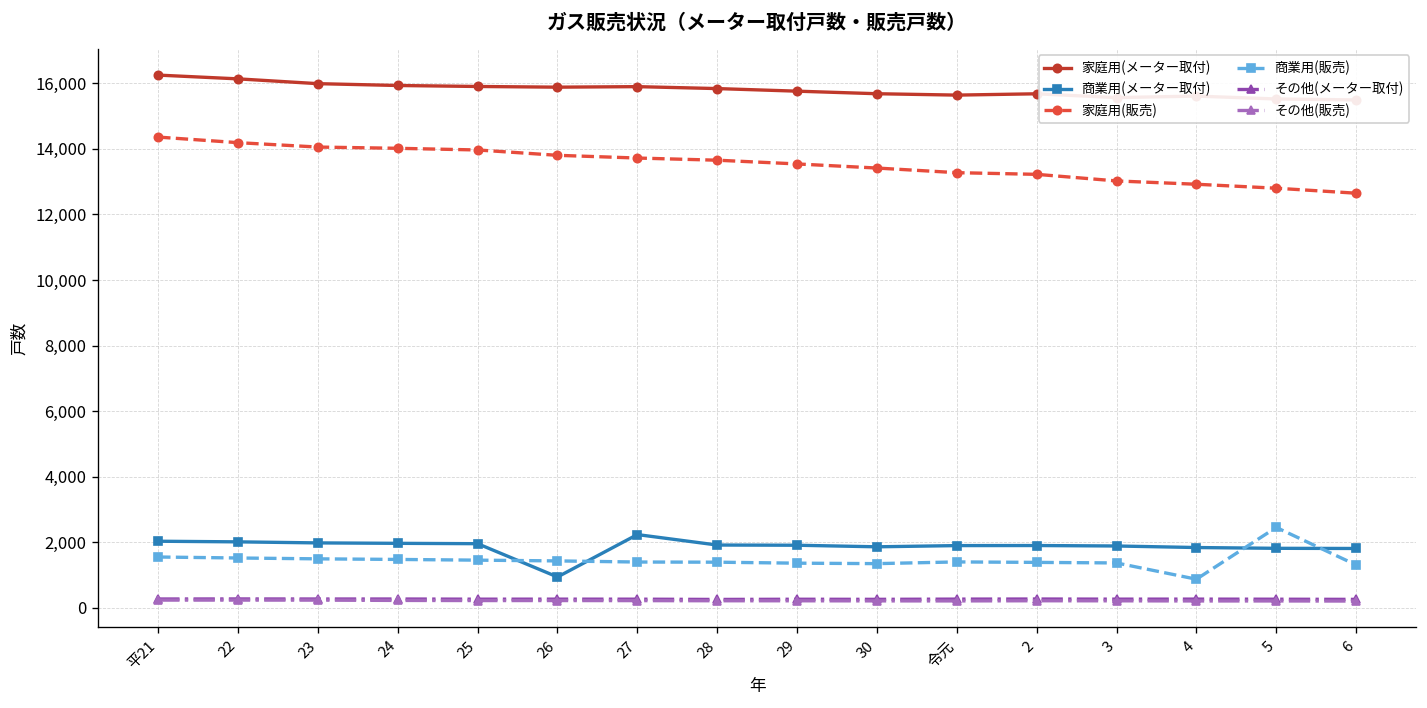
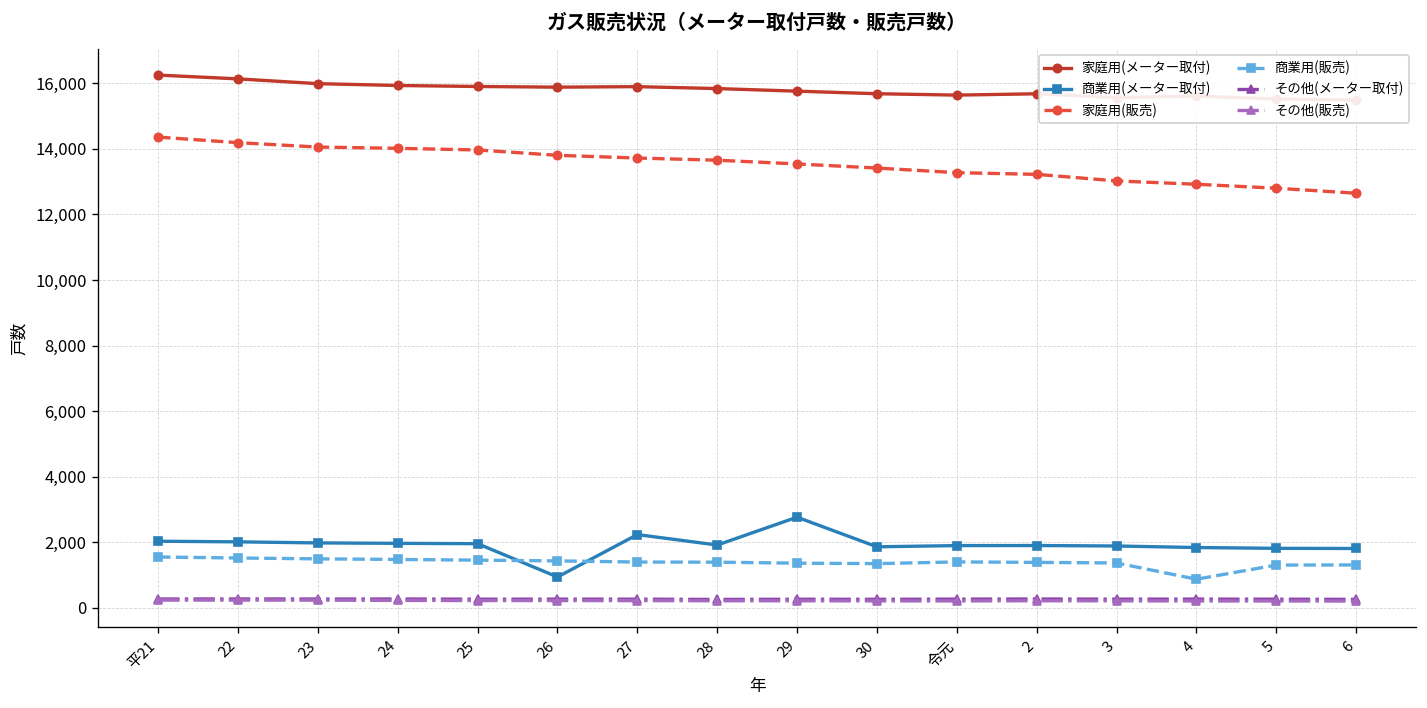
  {
    "商業用(メーター取付)": {
      "平21": "2,000",
      "22": "2,000",
      "23": "2,000",
      "24": "2,000",
      "25": "2,000",
      "26": "900",
      "27": "2,200",
      "28": "1,900",
-     "29": "1,900",
+     "29": "2,800",
      "30": "1,900",
      "令元": "1,900",
      "2": "1,900",
      "3": "1,900",
      "4": "1,800",
      "5": "1,800",
      "6": "1,800"
    },
    "商業用(販売)": {
      "平21": "1,600",
      "22": "1,500",
      "23": "1,500",
      "24": "1,500",
      "25": "1,500",
      "26": "1,400",
      "27": "1,400",
      "28": "1,400",
      "29": "1,400",
      "30": "1,400",
      "令元": "1,400",
      "2": "1,400",
      "3": "1,400",
      "4": "900",
-     "5": "2,500",
+     "5": "1,300",
      "6": "1,300"
    }
  }
